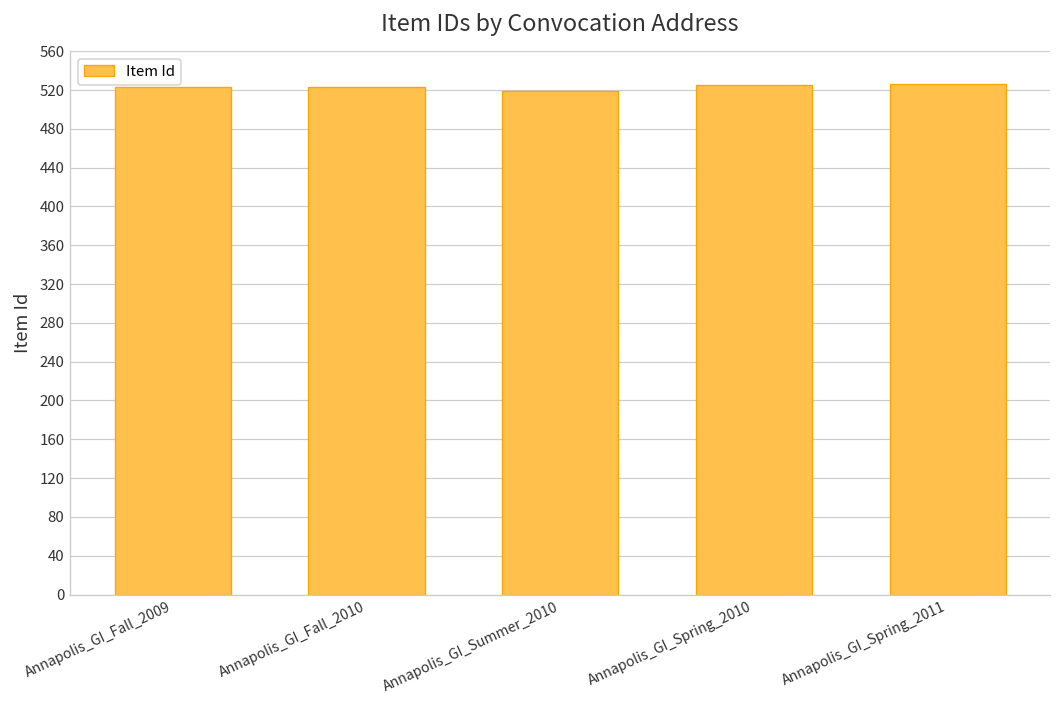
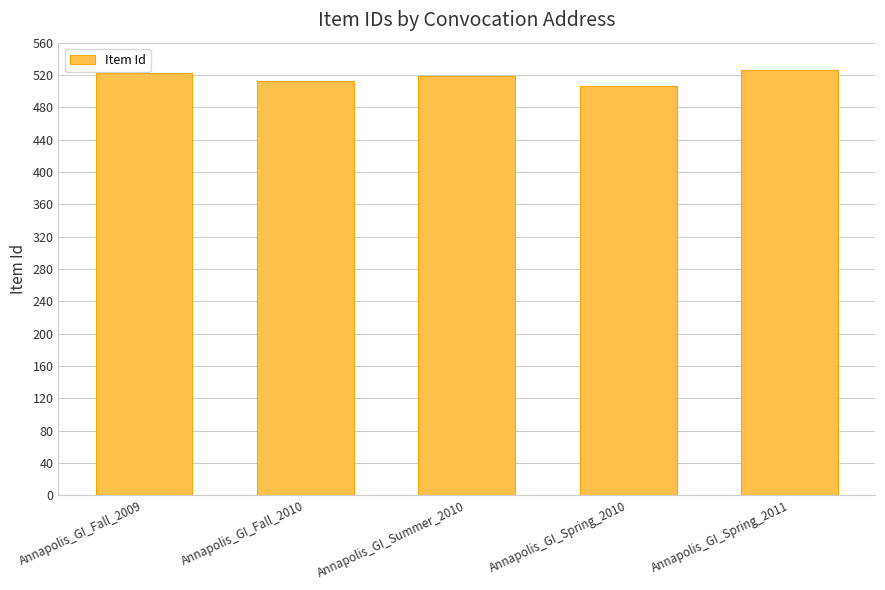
  {
    "Annapolis_GI_Fall_2009": 520,
-   "Annapolis_GI_Fall_2010": 520,
+   "Annapolis_GI_Fall_2010": 510,
    "Annapolis_GI_Summer_2010": 520,
-   "Annapolis_GI_Spring_2010": 530,
+   "Annapolis_GI_Spring_2010": 510,
    "Annapolis_GI_Spring_2011": 530
  }
